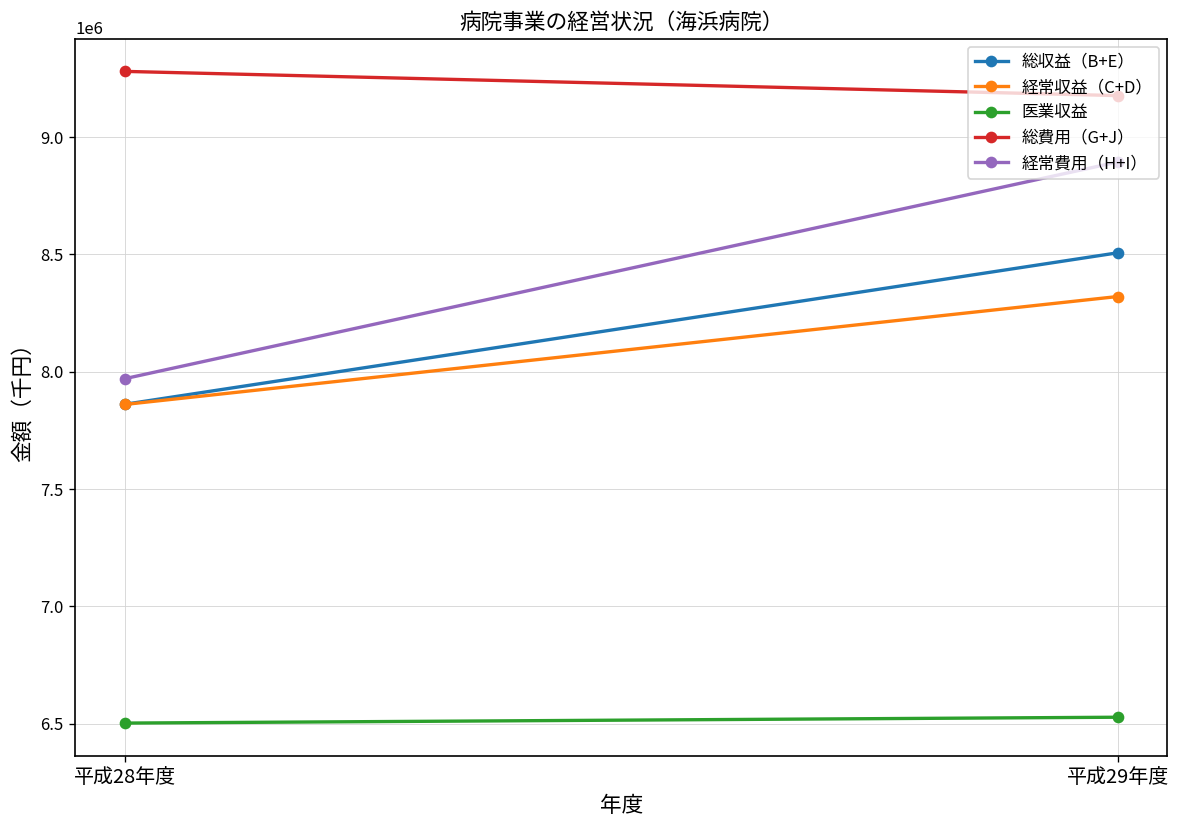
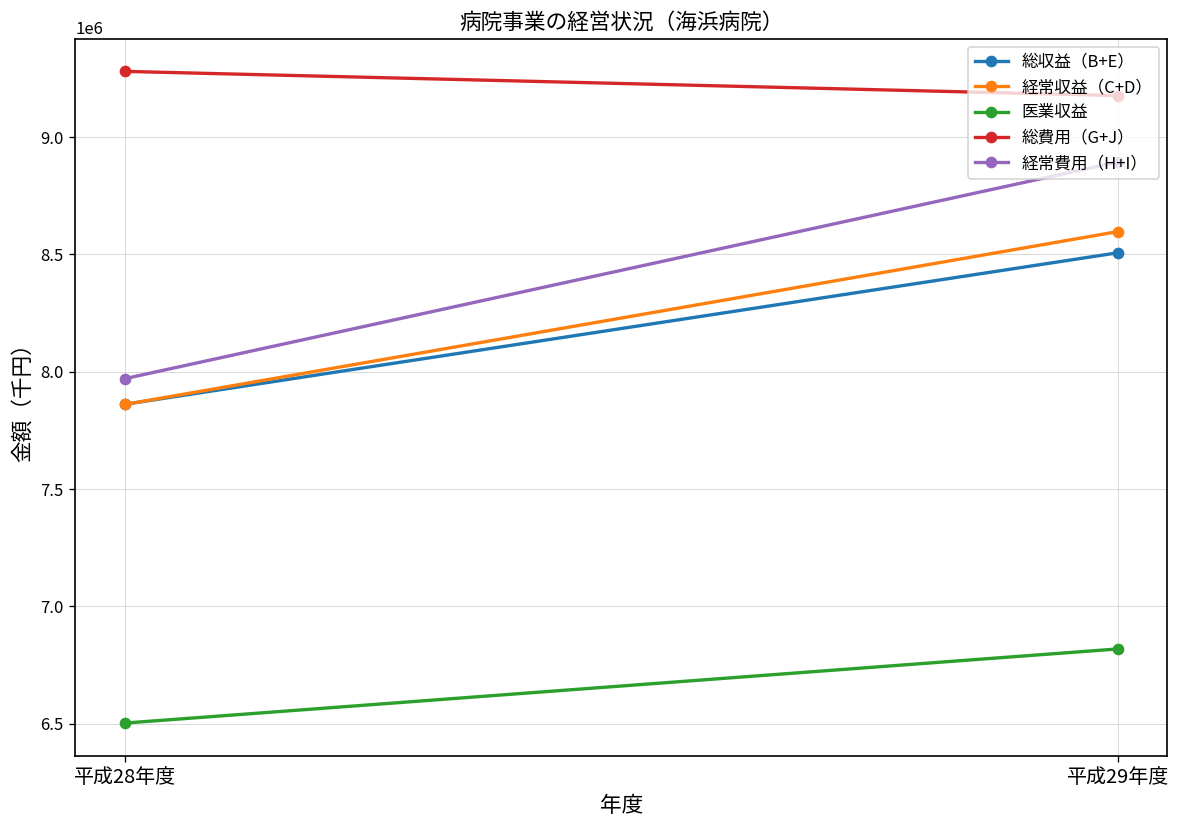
  {
    "総収益（B+E）": {
      "平成29年度": 8510000
    },
    "経常収益（C+D）": {
-     "平成29年度": 8320000
+     "平成29年度": 8600000
    },
    "医業収益": {
      "平成28年度": 6500000,
-     "平成29年度": 6530000
+     "平成29年度": 6820000
    },
    "総費用（G+J）": {
      "平成28年度": 9280000
    },
    "経常費用（H+I）": {
      "平成28年度": 7970000
    }
  }
